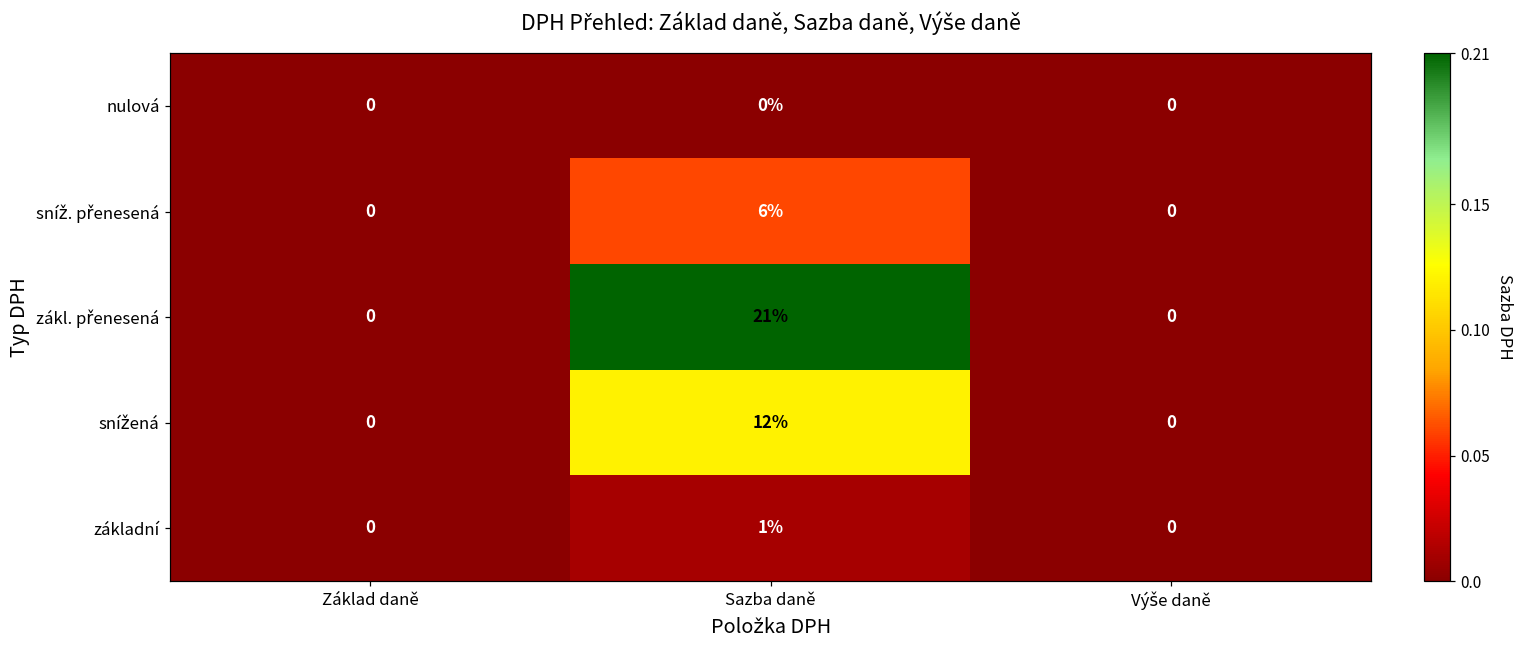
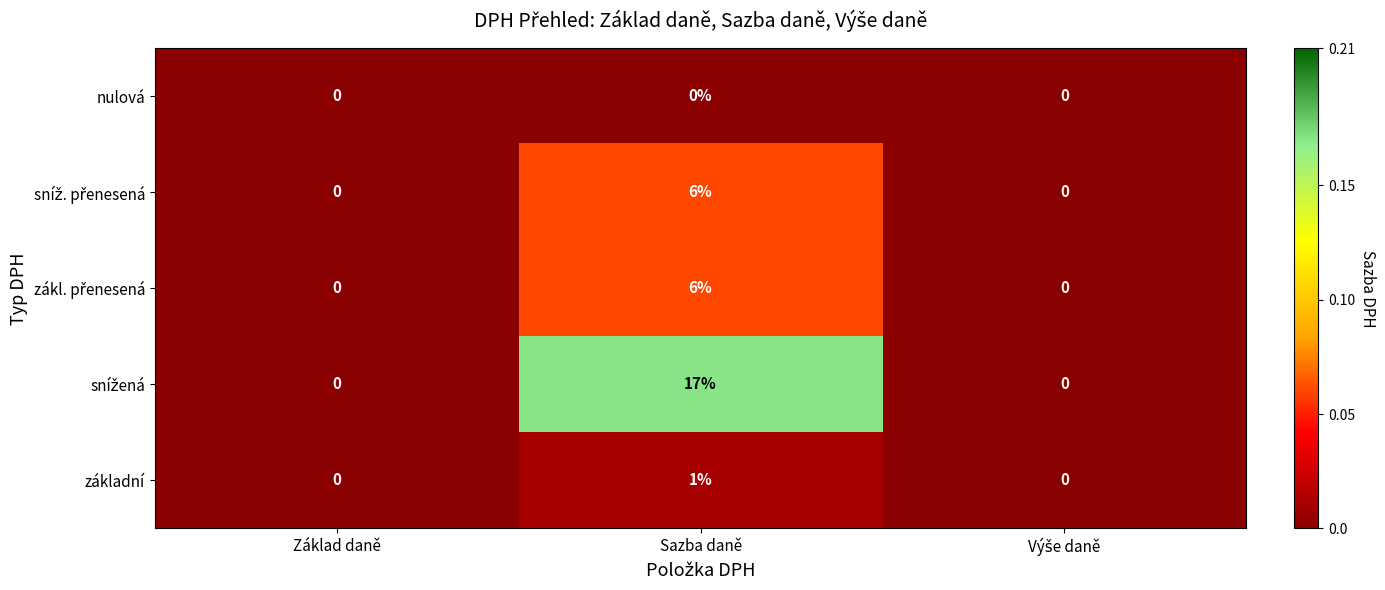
  {
    "nulová": {
      "Základ daně": "0",
      "Sazba daně": "0%",
      "Výše daně": "0"
    },
    "sníž. přenesená": {
      "Základ daně": "0",
      "Sazba daně": "6%",
      "Výše daně": "0"
    },
    "zákl. přenesená": {
      "Základ daně": "0",
-     "Sazba daně": "21%",
+     "Sazba daně": "6%",
      "Výše daně": "0"
    },
    "snížená": {
      "Základ daně": "0",
-     "Sazba daně": "12%",
+     "Sazba daně": "17%",
      "Výše daně": "0"
    },
    "základní": {
      "Základ daně": "0",
      "Sazba daně": "1%",
      "Výše daně": "0"
    }
  }
